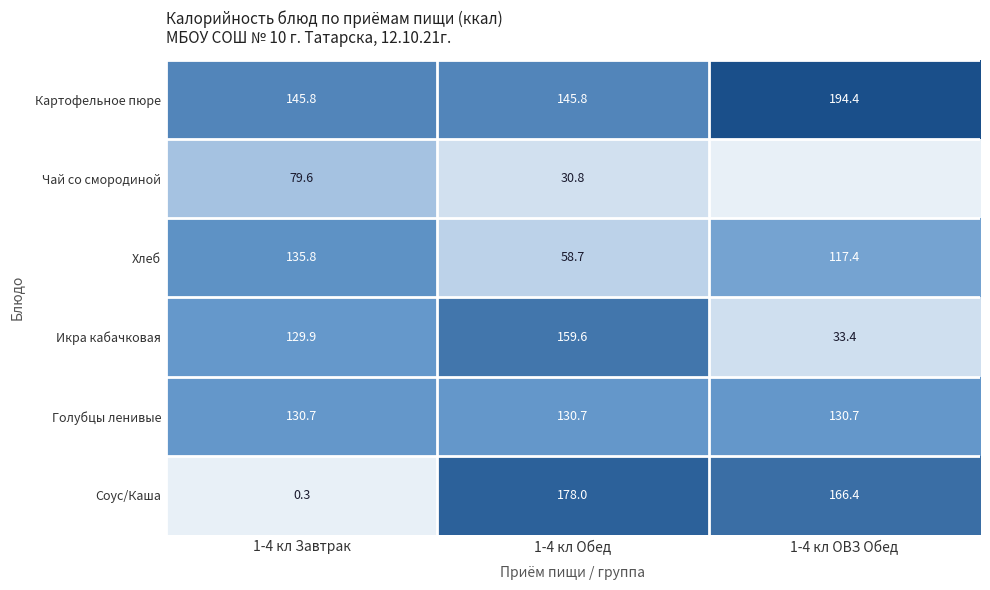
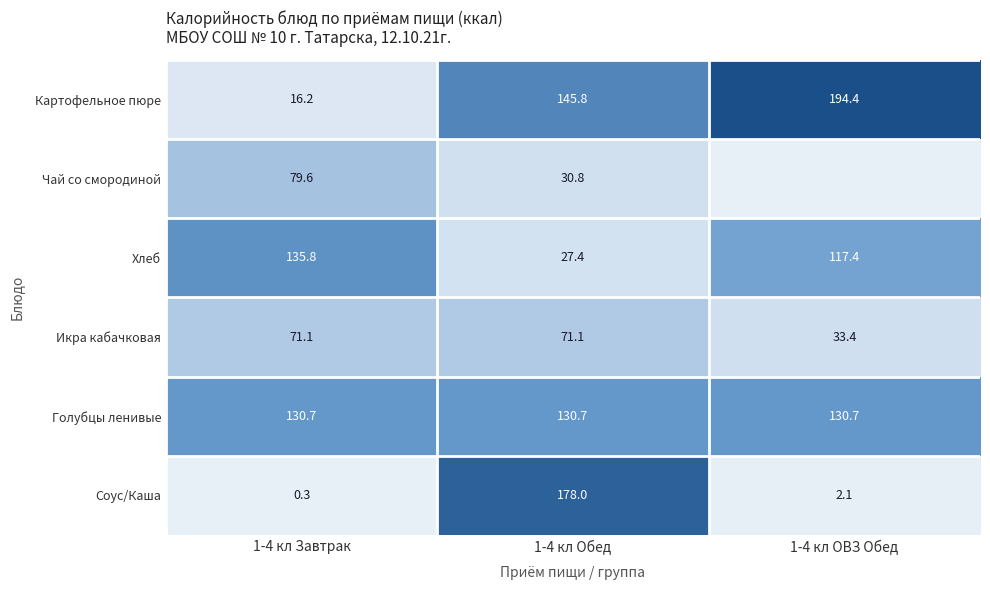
  {
    "Картофельное пюре": {
-     "1-4 кл Завтрак": 145.8,
+     "1-4 кл Завтрак": 16.2,
      "1-4 кл Обед": 145.8,
      "1-4 кл ОВЗ Обед": 194.4
    },
    "Чай со смородиной": {
      "1-4 кл Завтрак": 79.6,
      "1-4 кл Обед": 30.8
    },
    "Хлеб": {
      "1-4 кл Завтрак": 135.8,
-     "1-4 кл Обед": 58.7,
+     "1-4 кл Обед": 27.4,
      "1-4 кл ОВЗ Обед": 117.4
    },
    "Икра кабачковая": {
-     "1-4 кл Завтрак": 129.9,
-     "1-4 кл Обед": 159.6,
+     "1-4 кл Завтрак": 71.1,
+     "1-4 кл Обед": 71.1,
      "1-4 кл ОВЗ Обед": 33.4
    },
    "Голубцы ленивые": {
      "1-4 кл Завтрак": 130.7,
      "1-4 кл Обед": 130.7,
      "1-4 кл ОВЗ Обед": 130.7
    },
    "Соус/Каша": {
      "1-4 кл Завтрак": 0.3,
      "1-4 кл Обед": 178.0,
-     "1-4 кл ОВЗ Обед": 166.4
+     "1-4 кл ОВЗ Обед": 2.1
    }
  }
